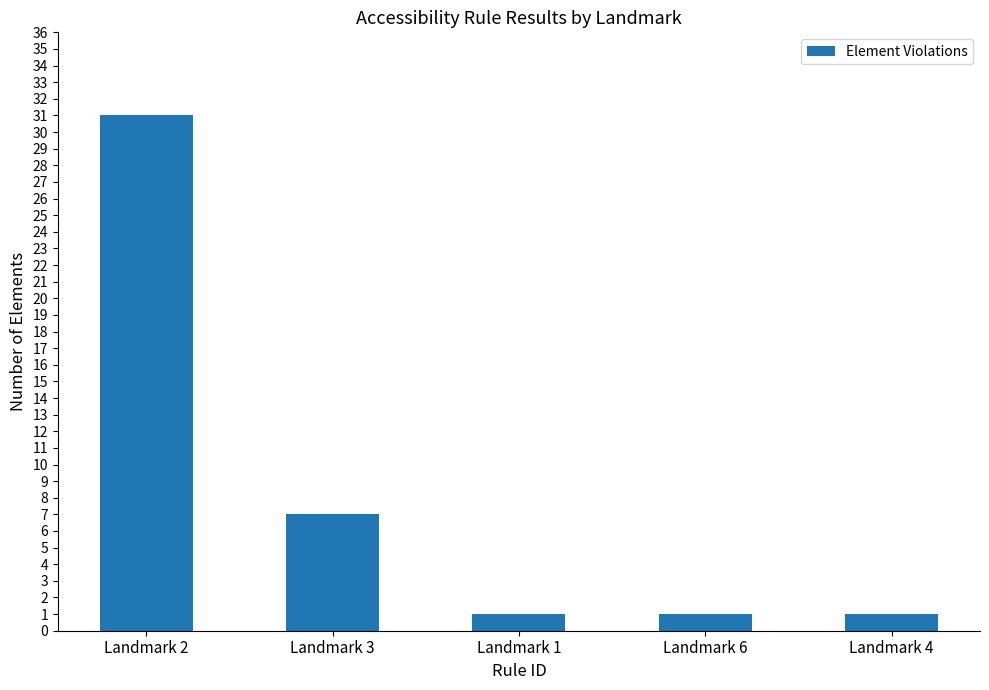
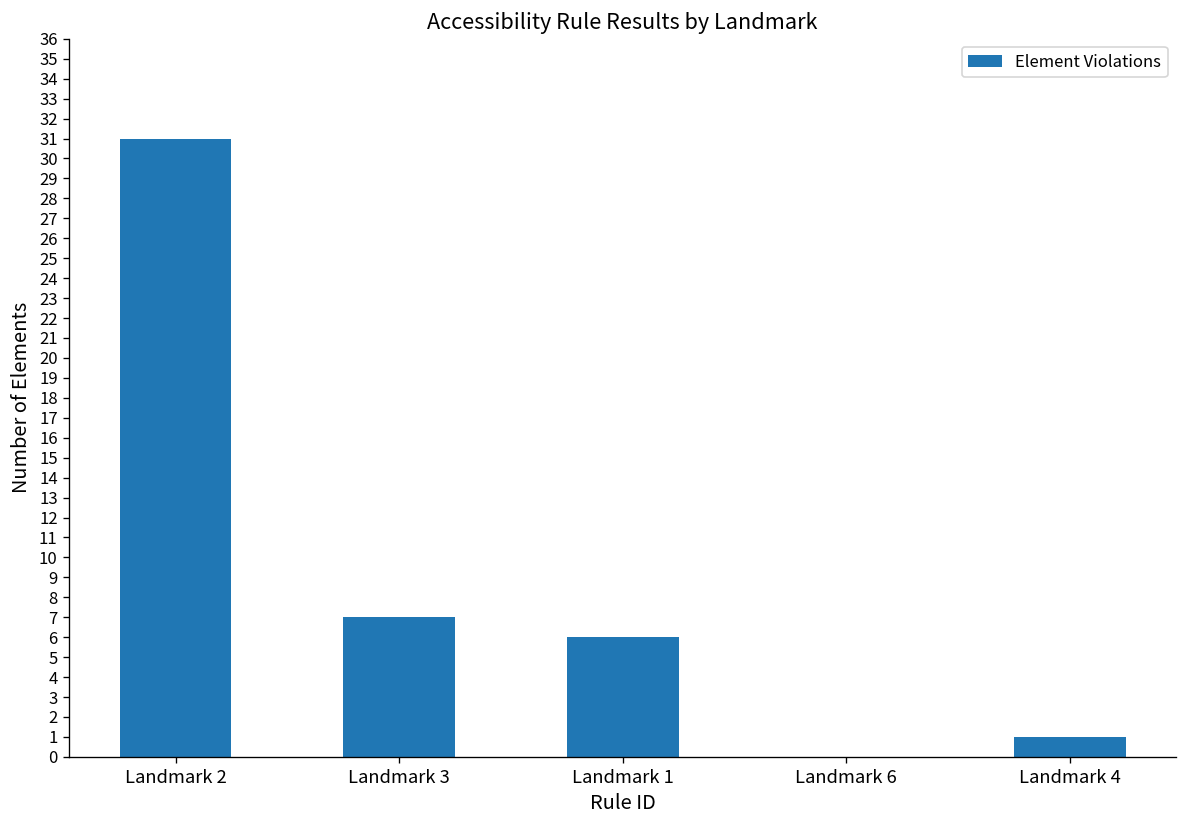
  {
    "Landmark 2": 31,
    "Landmark 3": 7,
-   "Landmark 1": 1,
-   "Landmark 6": 1,
+   "Landmark 1": 6,
+   "Landmark 6": 0,
    "Landmark 4": 1
  }
